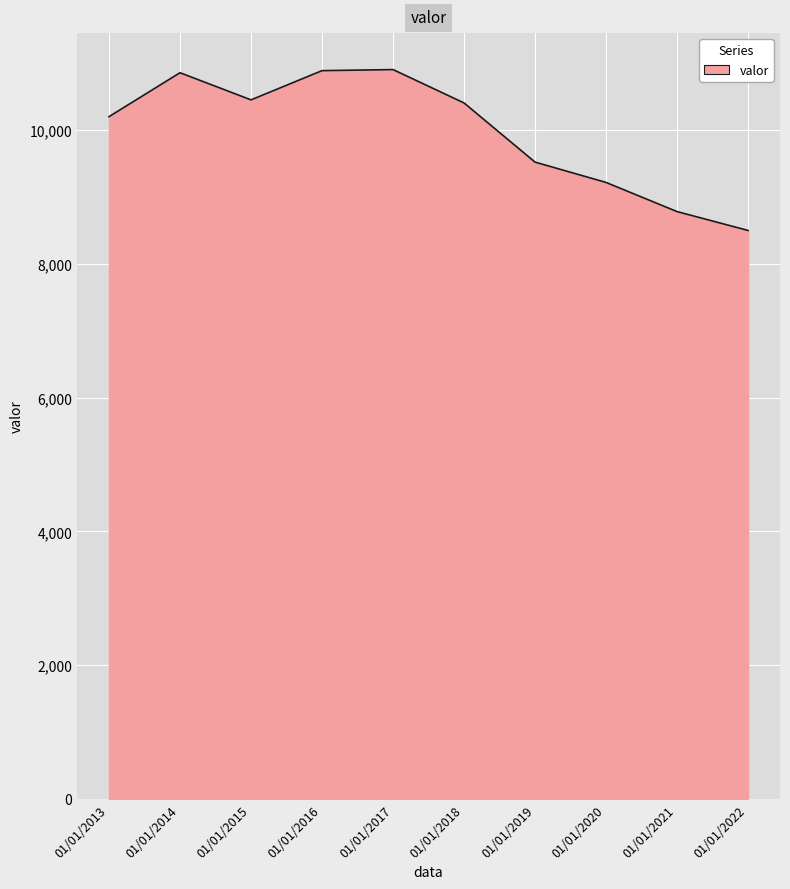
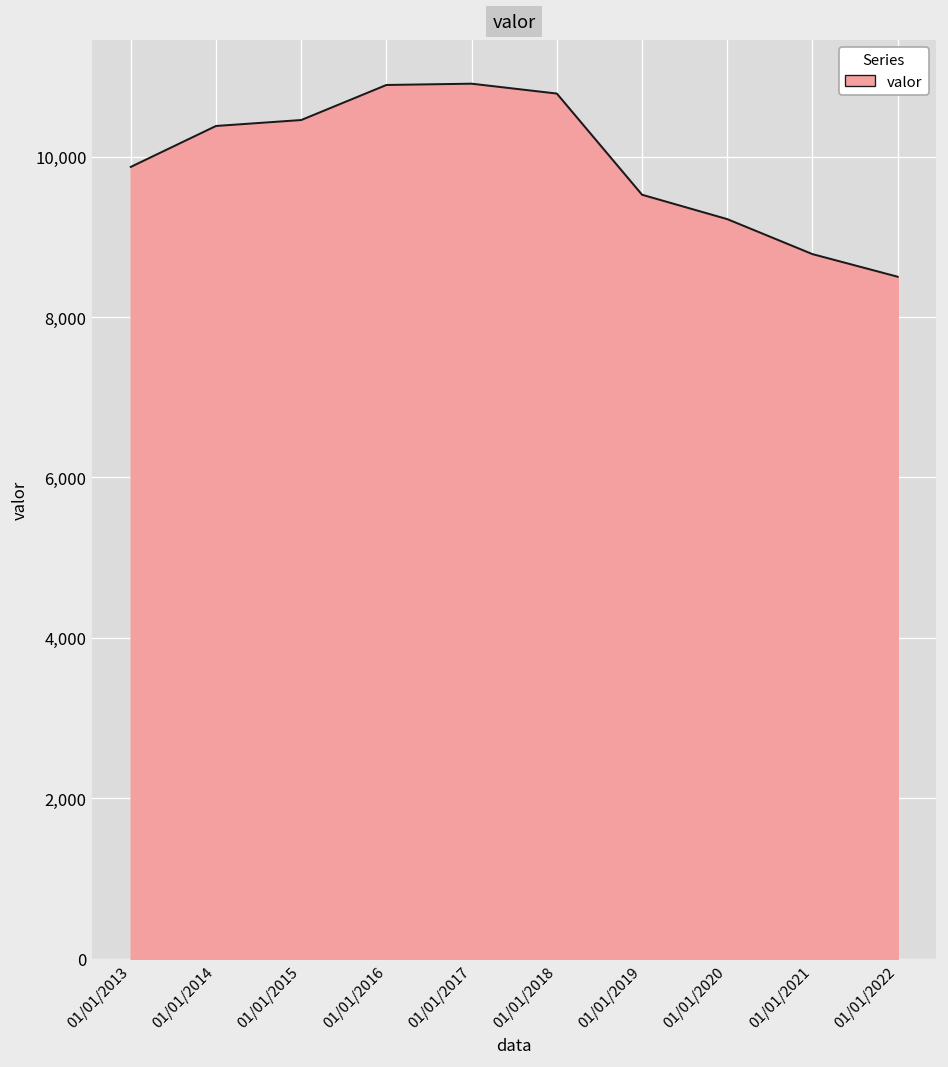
  {
-   "01/01/2013": "10,200",
-   "01/01/2014": "10,900",
+   "01/01/2013": "9,900",
+   "01/01/2014": "10,400",
    "01/01/2015": "10,500",
    "01/01/2016": "10,900",
    "01/01/2017": "10,900",
-   "01/01/2018": "10,400",
+   "01/01/2018": "10,800",
    "01/01/2019": "9,500",
    "01/01/2020": "9,200",
    "01/01/2021": "8,800",
    "01/01/2022": "8,500"
  }
